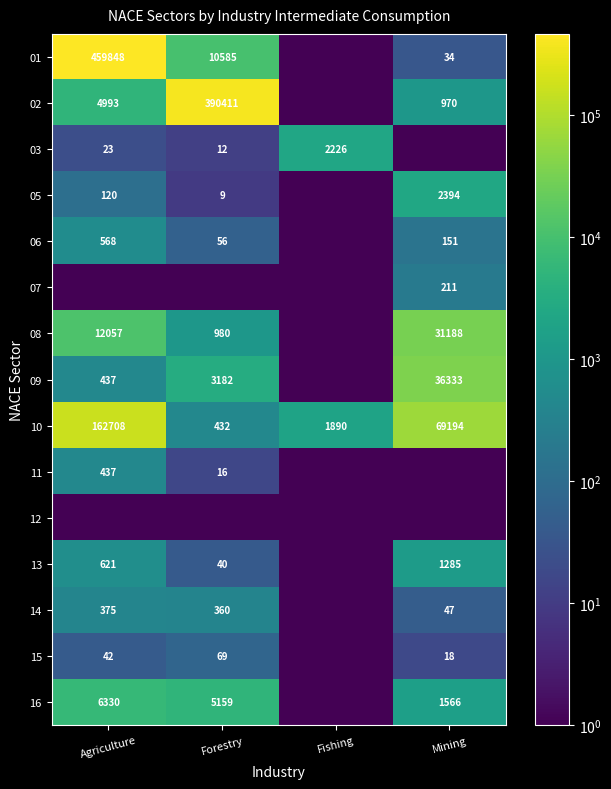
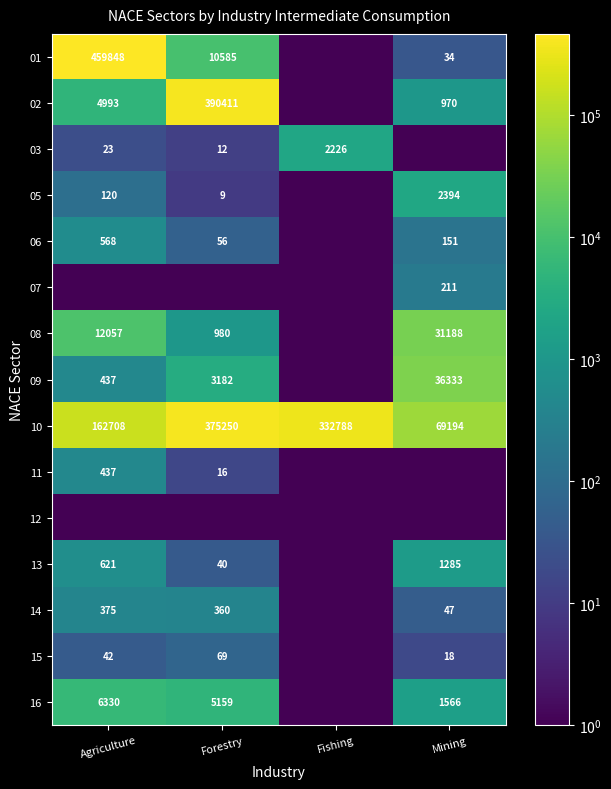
  {
    "01": {
      "Agriculture": 459848,
      "Forestry": 10585,
      "Mining": 34
    },
    "02": {
      "Agriculture": 4993,
      "Forestry": 390411,
      "Mining": 970
    },
    "03": {
      "Agriculture": 23,
      "Forestry": 12,
      "Fishing": 2226
    },
    "05": {
      "Agriculture": 120,
      "Forestry": 9,
      "Mining": 2394
    },
    "06": {
      "Agriculture": 568,
      "Forestry": 56,
      "Mining": 151
    },
    "07": {
      "Mining": 211
    },
    "08": {
      "Agriculture": 12057,
      "Forestry": 980,
      "Mining": 31188
    },
    "09": {
      "Agriculture": 437,
      "Forestry": 3182,
      "Mining": 36333
    },
    "10": {
      "Agriculture": 162708,
-     "Forestry": 432,
-     "Fishing": 1890,
+     "Forestry": 375250,
+     "Fishing": 332788,
      "Mining": 69194
    },
    "11": {
      "Agriculture": 437,
      "Forestry": 16
    },
    "13": {
      "Agriculture": 621,
      "Forestry": 40,
      "Mining": 1285
    },
    "14": {
      "Agriculture": 375,
      "Forestry": 360,
      "Mining": 47
    },
    "15": {
      "Agriculture": 42,
      "Forestry": 69,
      "Mining": 18
    },
    "16": {
      "Agriculture": 6330,
      "Forestry": 5159,
      "Mining": 1566
    }
  }
